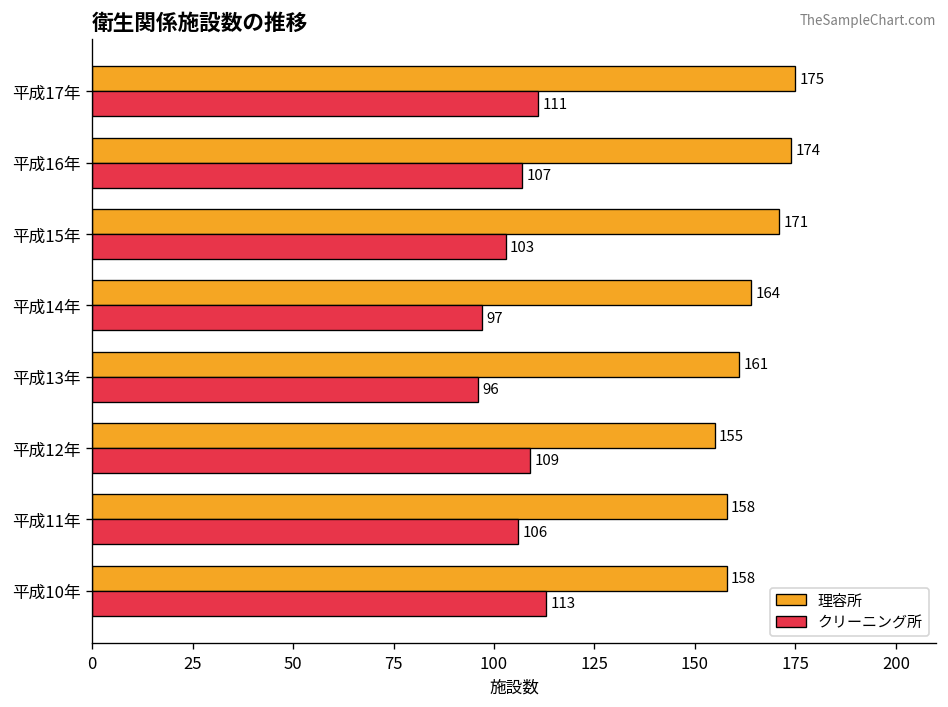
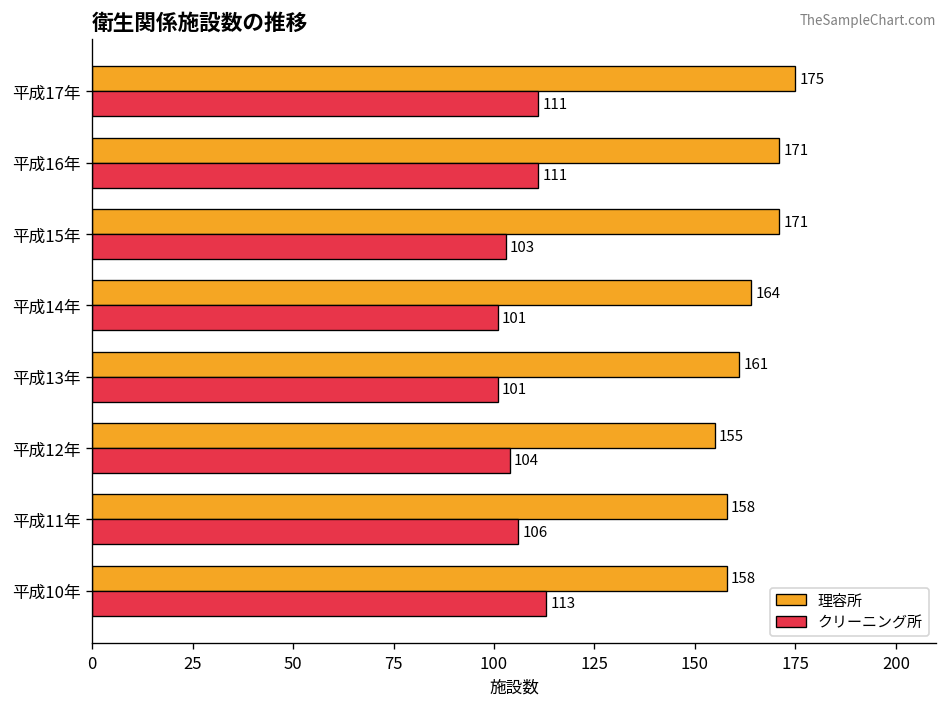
  {
    "理容所": {
      "平成17年": 175,
-     "平成16年": 174,
+     "平成16年": 171,
      "平成15年": 171,
      "平成14年": 164,
      "平成13年": 161,
      "平成12年": 155,
      "平成11年": 158,
      "平成10年": 158
    },
    "クリーニング所": {
      "平成17年": 111,
-     "平成16年": 107,
+     "平成16年": 111,
      "平成15年": 103,
-     "平成14年": 97,
-     "平成13年": 96,
-     "平成12年": 109,
+     "平成14年": 101,
+     "平成13年": 101,
+     "平成12年": 104,
      "平成11年": 106,
      "平成10年": 113
    }
  }
